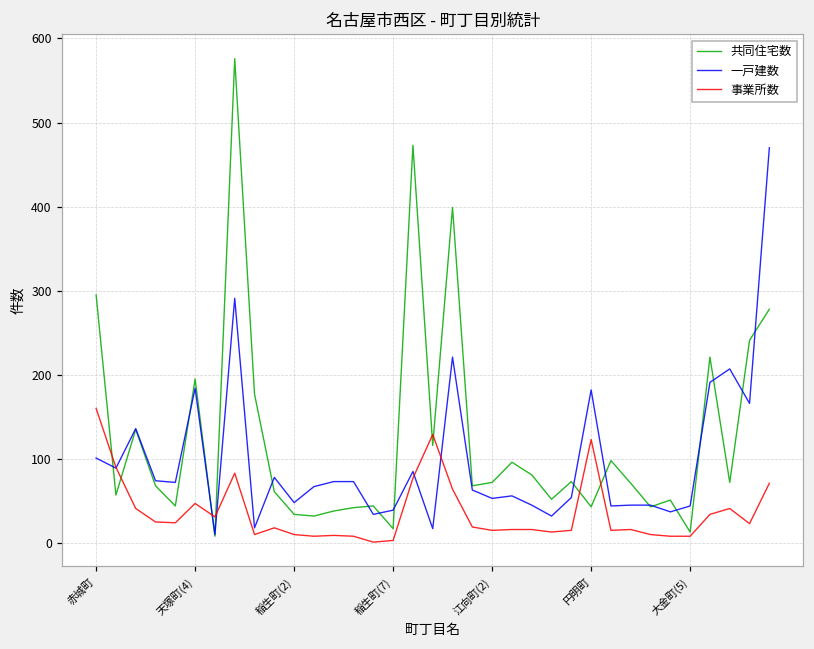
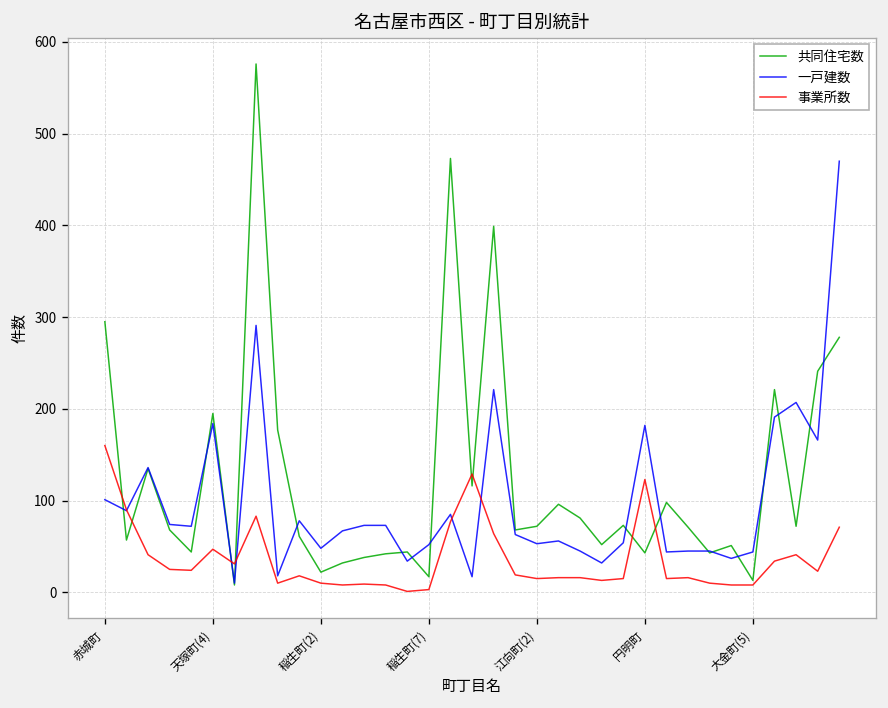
  {
    "共同住宅数": {
      "赤城町": 300,
      "天塚町(4)": 200,
-     "稲生町(2)": 30,
+     "稲生町(2)": 20,
      "稲生町(7)": 20,
      "江向町(2)": 70,
      "円明町": 40,
      "大金町(5)": 10
    },
    "一戸建数": {
      "赤城町": 100,
      "天塚町(4)": 180,
      "稲生町(2)": 50,
-     "稲生町(7)": 40,
+     "稲生町(7)": 50,
      "江向町(2)": 50,
      "円明町": 180,
      "大金町(5)": 40
    },
    "事業所数": {
      "赤城町": 160,
      "天塚町(4)": 50,
      "稲生町(2)": 10,
      "稲生町(7)": 0,
      "江向町(2)": 20,
      "円明町": 120,
      "大金町(5)": 10
    }
  }
